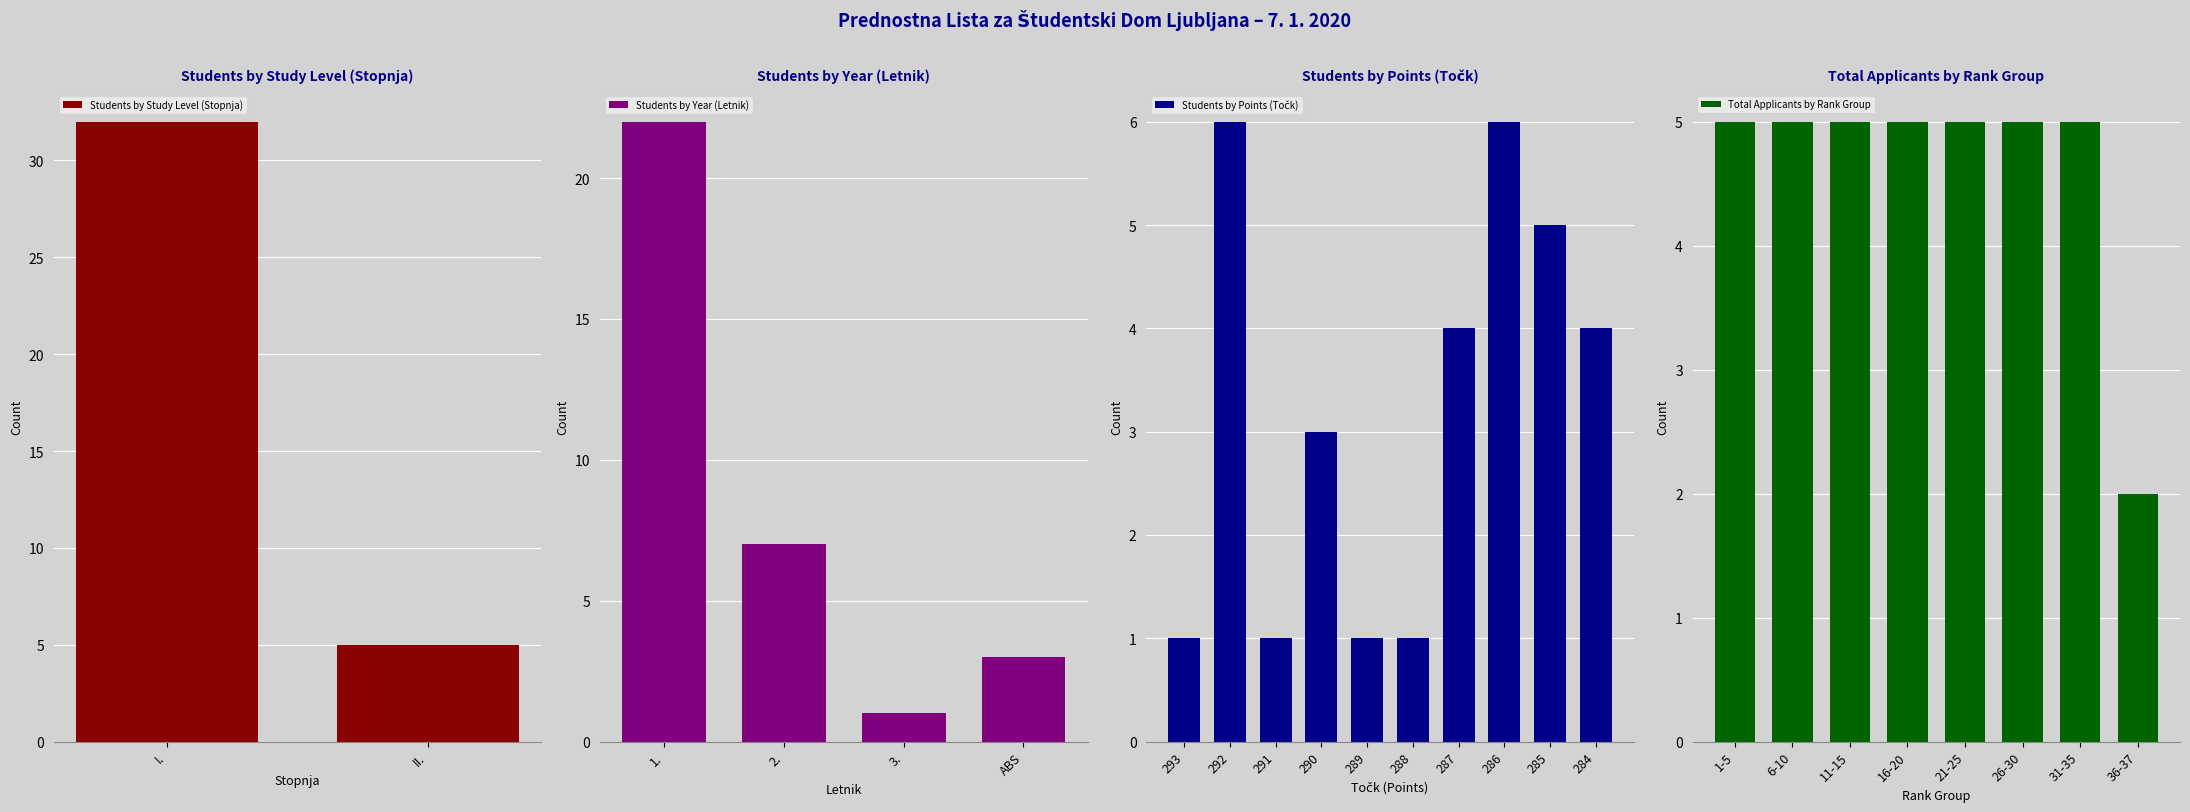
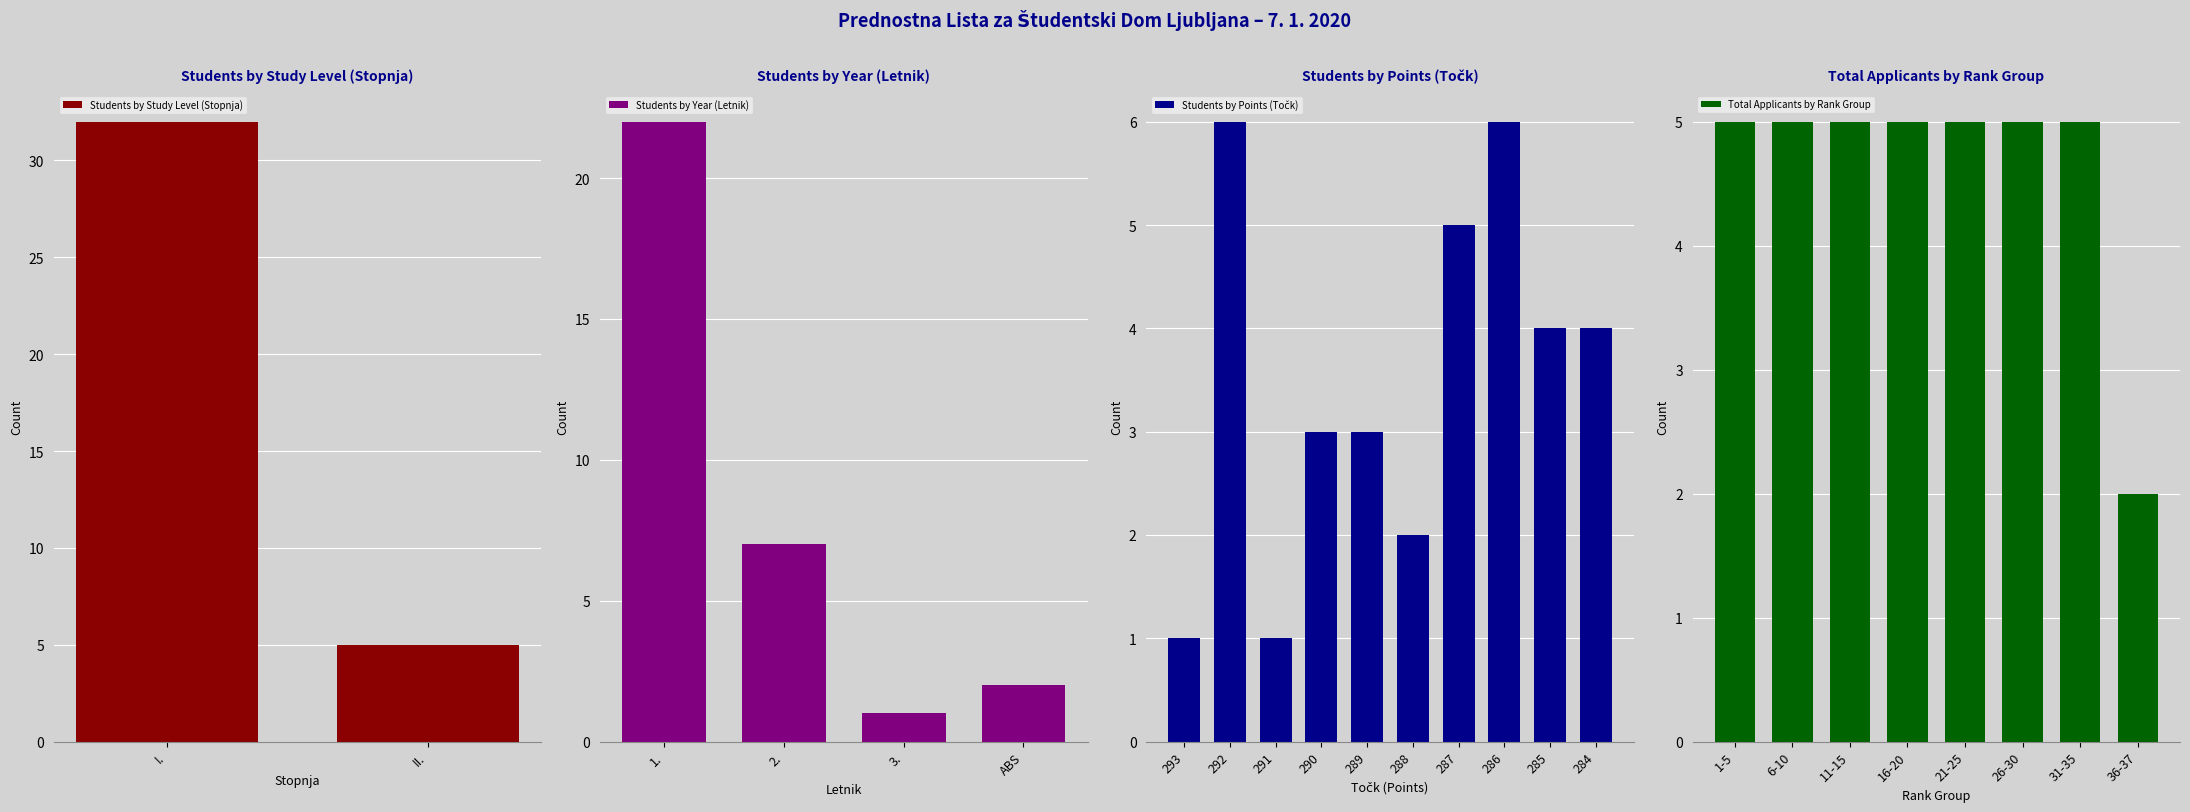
  {
    "Students by Study Level (Stopnja)": {
      "I.": 32.0,
      "II.": 5.0
    },
    "Students by Year (Letnik)": {
      "1.": 22,
      "2.": 7,
      "3.": 1,
-     "ABS": 3
+     "ABS": 2
    },
    "Students by Points (Točk)": {
      "293": 1,
      "292": 6,
      "291": 1,
      "290": 3,
-     "289": 1,
-     "288": 1,
-     "287": 4,
+     "289": 3,
+     "288": 2,
+     "287": 5,
      "286": 6,
-     "285": 5,
+     "285": 4,
      "284": 4
    },
    "Total Applicants by Rank Group": {
      "1-5": 5.00,
      "6-10": 5.00,
      "11-15": 5.00,
      "16-20": 5.00,
      "21-25": 5.00,
      "26-30": 5.00,
      "31-35": 5.00,
      "36-37": 2.00
    }
  }
